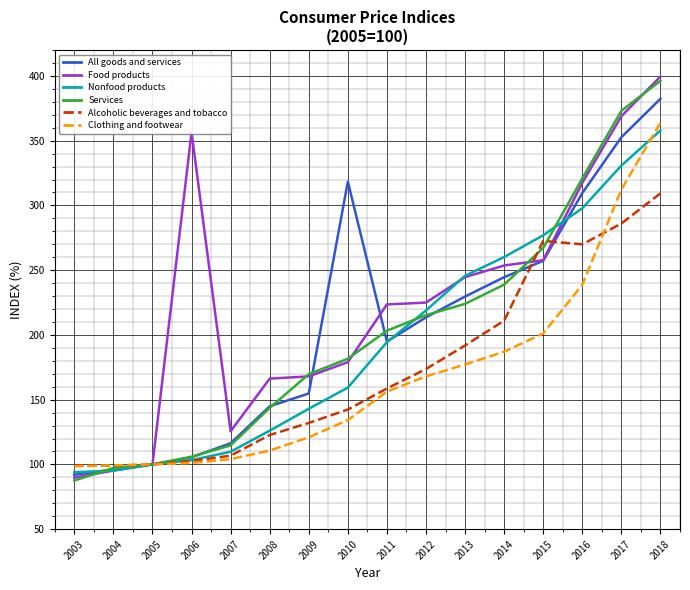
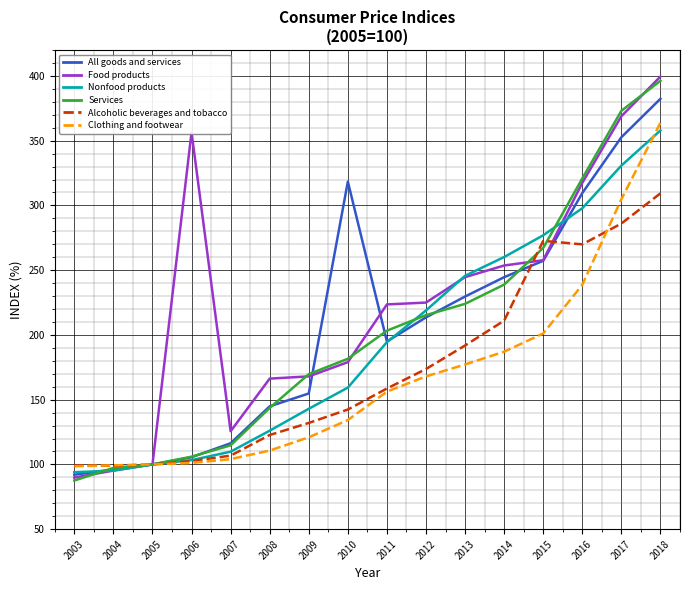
  {
    "All goods and services": {
      "2009": 155,
      "2010": 318,
      "2013": 230,
      "2014": 245,
      "2016": 310,
      "2017": 353,
      "2018": 382
    },
    "Food products": {
      "2003": 90,
      "2007": 126,
      "2008": 166,
      "2010": 179,
      "2011": 224,
      "2012": 225,
      "2014": 254,
      "2016": 317,
      "2017": 369,
      "2018": 400
    },
    "Nonfood products": {
      "2007": 110,
      "2008": 126,
      "2009": 143,
      "2010": 159,
      "2012": 219,
      "2014": 260,
      "2015": 277,
      "2016": 298,
      "2017": 331,
      "2018": 358
    },
    "Services": {
      "2003": 88,
      "2010": 182,
      "2011": 203,
      "2013": 224,
      "2014": 239,
      "2015": 267,
      "2016": 321,
      "2017": 373,
      "2018": 396
    },
    "Alcoholic beverages and tobacco": {
      "2007": 107,
      "2008": 123,
      "2009": 132,
      "2010": 142,
      "2011": 159,
      "2012": 174,
      "2013": 192,
      "2014": 211,
      "2015": 273,
      "2016": 270,
      "2017": 286,
      "2018": 309
    },
    "Clothing and footwear": {
      "2007": 104,
      "2008": 111,
      "2009": 121,
      "2010": 134,
      "2011": 156,
      "2012": 168,
      "2013": 177,
      "2014": 187,
      "2015": 201,
      "2016": 239,
-     "2017": 312,
+     "2017": 305,
      "2018": 364
    }
  }
